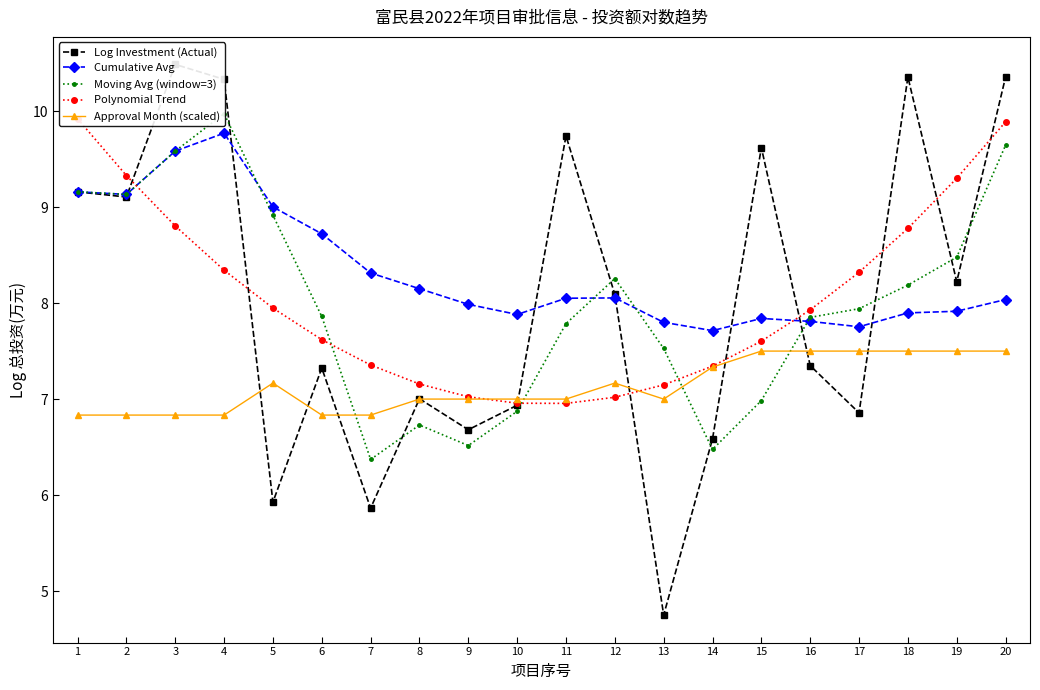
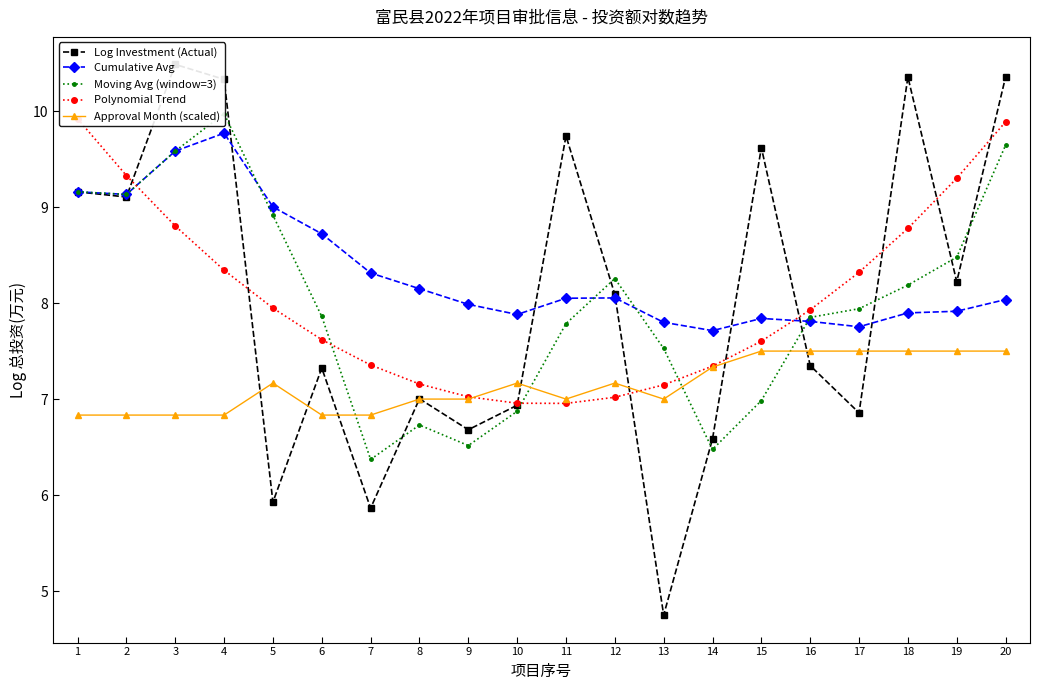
  {
    "Log Investment (Actual)": {
      "2": 9.1,
      "5": 5.9,
      "6": 7.3,
      "7": 5.9,
      "9": 6.7,
      "11": 9.7,
      "12": 8.1,
      "13": 4.8,
      "14": 6.6,
      "15": 9.6,
      "16": 7.3,
      "17": 6.9,
      "18": 10.4,
      "19": 8.2,
      "20": 10.4
    },
    "Cumulative Avg": {
      "4": 9.8,
      "5": 9.0,
      "6": 8.7,
      "7": 8.3,
      "8": 8.1,
      "9": 8.0,
      "10": 7.9,
      "11": 8.1,
      "12": 8.1,
      "13": 7.8,
      "14": 7.7,
      "15": 7.8,
      "16": 7.8,
      "17": 7.8,
      "18": 7.9,
      "19": 7.9,
      "20": 8.0
    },
    "Moving Avg (window=3)": {
      "5": 8.9,
      "6": 7.9,
      "7": 6.4,
      "8": 6.7,
      "9": 6.5,
      "10": 6.9,
      "11": 7.8,
      "12": 8.3,
      "13": 7.5,
      "14": 6.5,
      "15": 7.0,
      "16": 7.9,
      "17": 7.9,
      "18": 8.2,
      "19": 8.5,
      "20": 9.6
    },
    "Polynomial Trend": {
      "2": 9.3,
      "3": 8.8,
      "4": 8.3,
      "5": 7.9,
      "6": 7.6,
      "7": 7.4,
      "8": 7.2,
      "11": 7.0,
      "12": 7.0,
      "13": 7.1,
      "15": 7.6,
      "16": 7.9,
      "17": 8.3,
      "18": 8.8,
      "19": 9.3,
      "20": 9.9
    },
    "Approval Month (scaled)": {
      "1": 6.8,
      "2": 6.8,
      "3": 6.8,
      "4": 6.8,
      "5": 7.2,
      "6": 6.8,
      "7": 6.8,
-     "10": 7.0,
+     "10": 7.2,
      "11": 7.0,
      "12": 7.2,
      "13": 7.0,
      "15": 7.5,
      "16": 7.5,
      "17": 7.5,
      "18": 7.5,
      "19": 7.5,
      "20": 7.5
    }
  }
